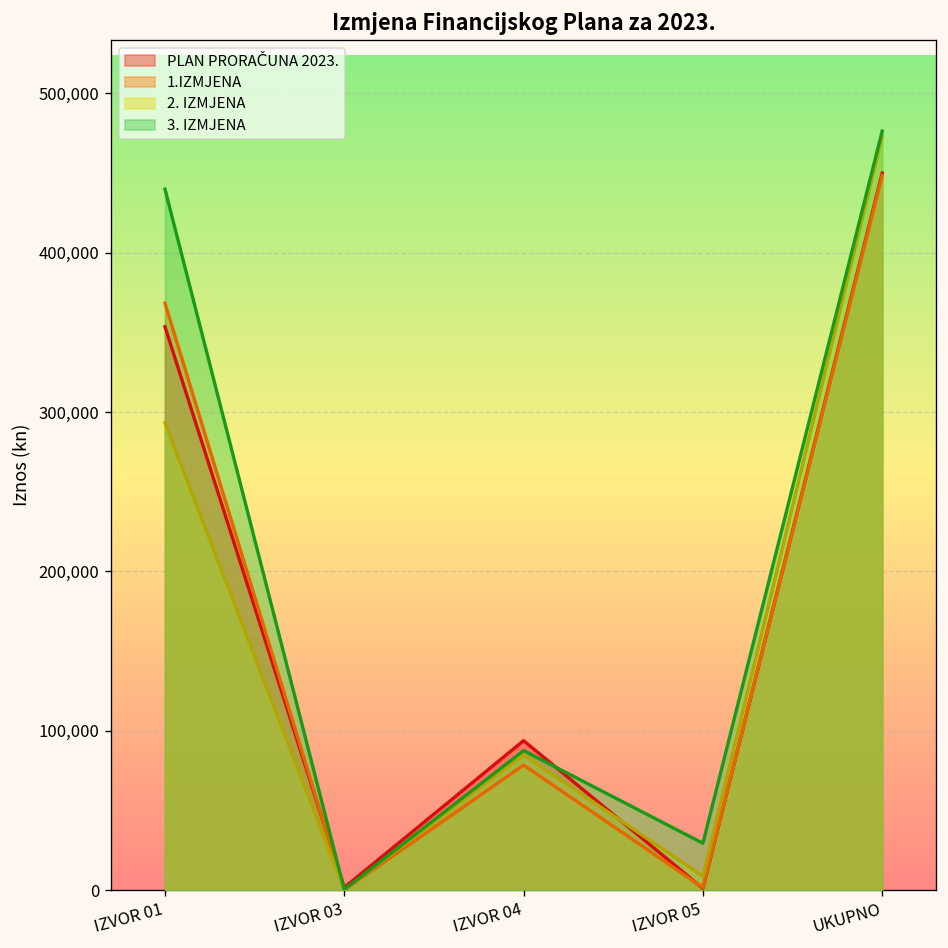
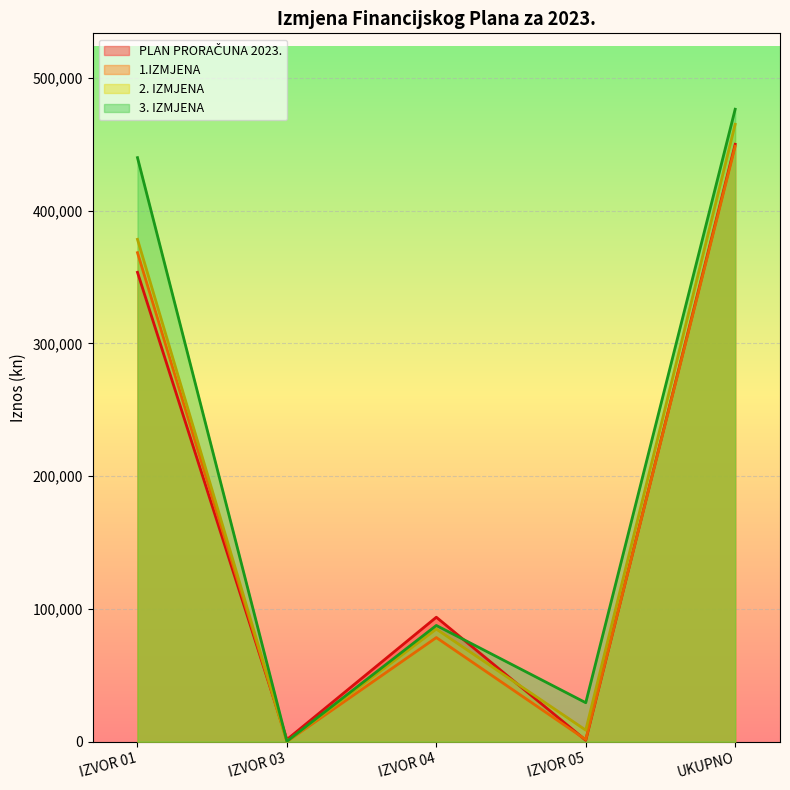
  {
    "2. IZMJENA": {
-     "IZVOR 01": "293,000",
+     "IZVOR 01": "378,000",
      "IZVOR 04": "85,000",
      "IZVOR 05": "9,000",
-     "UKUPNO": "473,000"
+     "UKUPNO": "465,000"
    },
    "3. IZMJENA": {
      "IZVOR 01": "440,000",
      "IZVOR 04": "88,000",
      "IZVOR 05": "29,000",
      "UKUPNO": "476,000"
    }
  }
